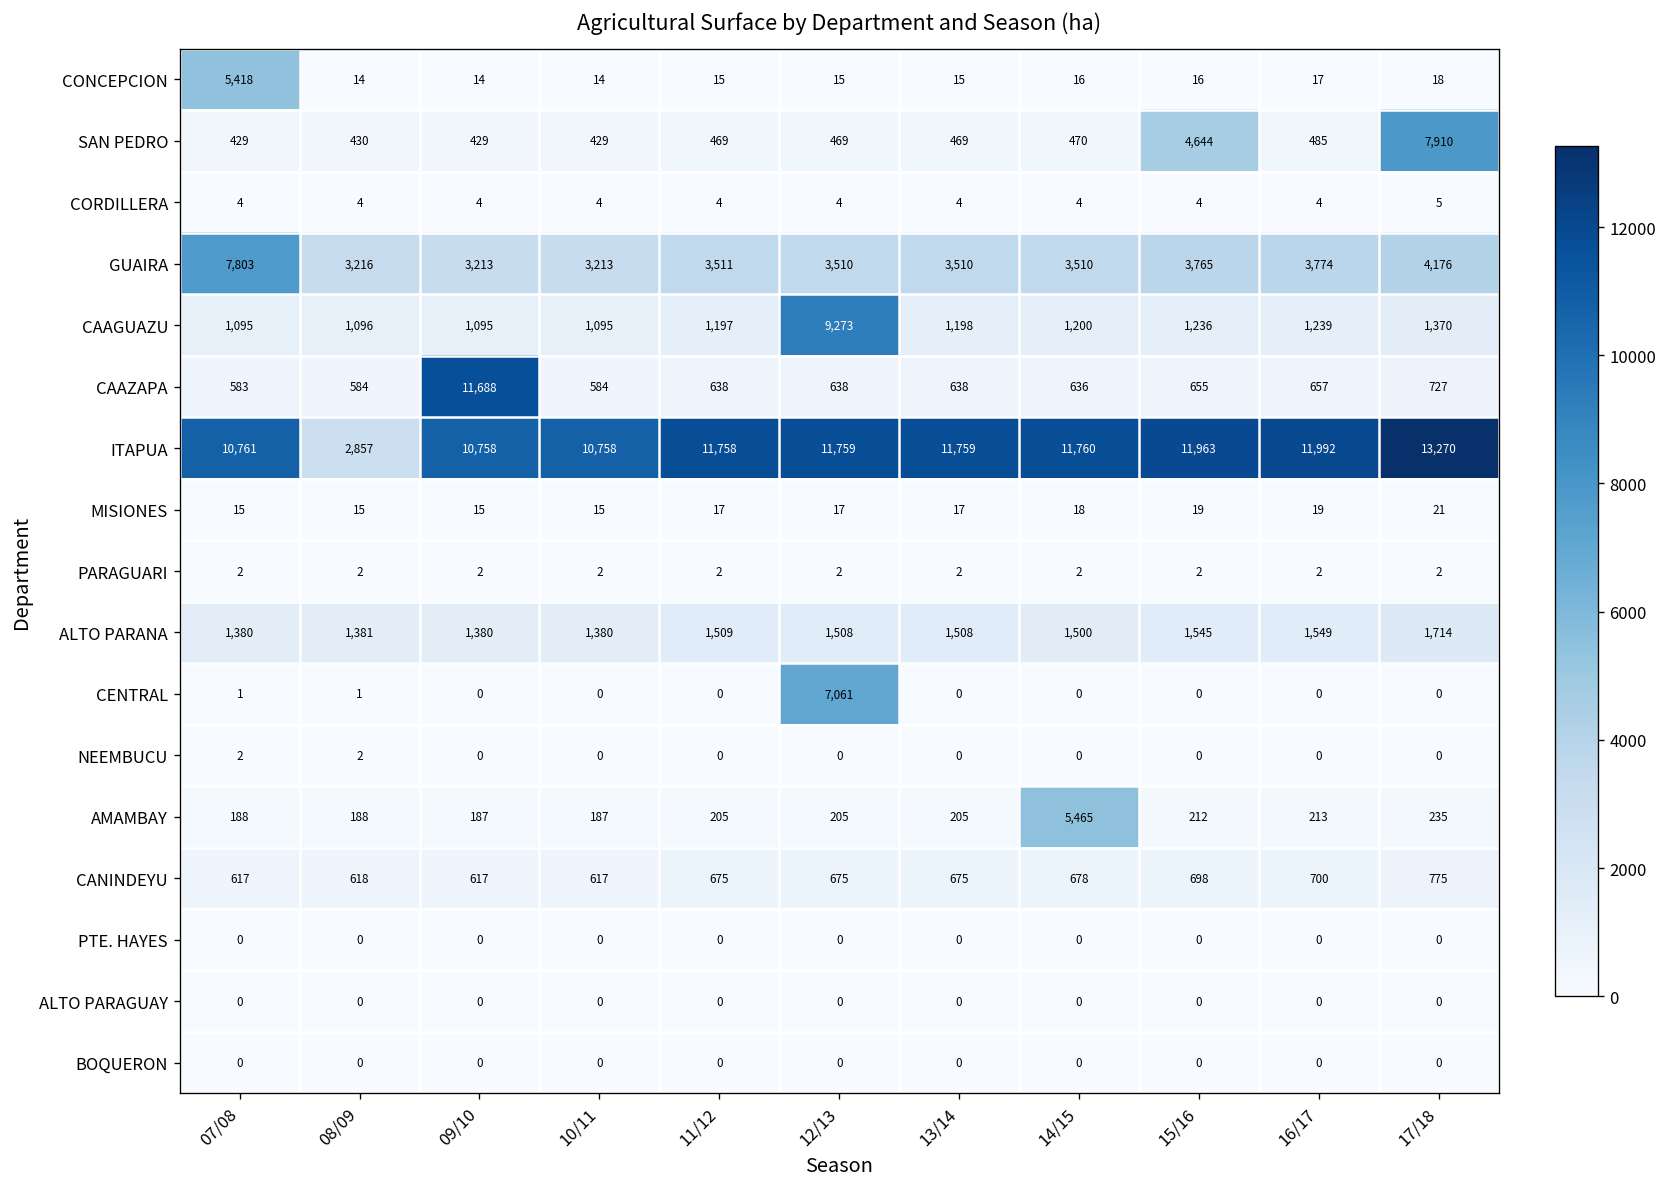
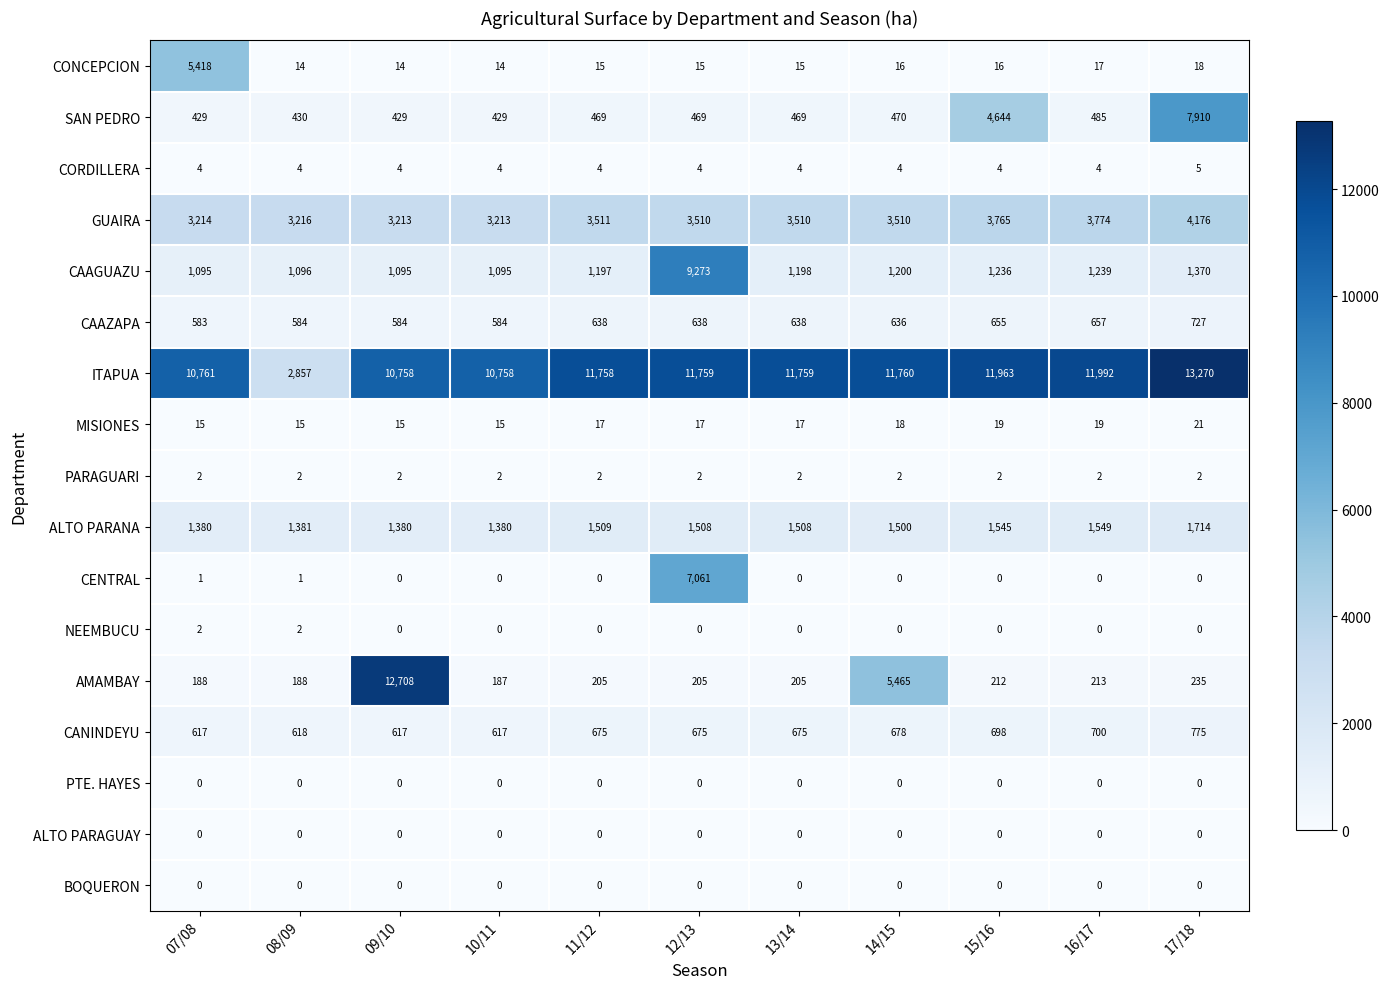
  {
    "CONCEPCION": {
      "07/08": "5,418",
      "08/09": "14",
      "09/10": "14",
      "10/11": "14",
      "11/12": "15",
      "12/13": "15",
      "13/14": "15",
      "14/15": "16",
      "15/16": "16",
      "16/17": "17",
      "17/18": "18"
    },
    "SAN PEDRO": {
      "07/08": "429",
      "08/09": "430",
      "09/10": "429",
      "10/11": "429",
      "11/12": "469",
      "12/13": "469",
      "13/14": "469",
      "14/15": "470",
      "15/16": "4,644",
      "16/17": "485",
      "17/18": "7,910"
    },
    "CORDILLERA": {
      "07/08": "4",
      "08/09": "4",
      "09/10": "4",
      "10/11": "4",
      "11/12": "4",
      "12/13": "4",
      "13/14": "4",
      "14/15": "4",
      "15/16": "4",
      "16/17": "4",
      "17/18": "5"
    },
    "GUAIRA": {
-     "07/08": "7,803",
+     "07/08": "3,214",
      "08/09": "3,216",
      "09/10": "3,213",
      "10/11": "3,213",
      "11/12": "3,511",
      "12/13": "3,510",
      "13/14": "3,510",
      "14/15": "3,510",
      "15/16": "3,765",
      "16/17": "3,774",
      "17/18": "4,176"
    },
    "CAAGUAZU": {
      "07/08": "1,095",
      "08/09": "1,096",
      "09/10": "1,095",
      "10/11": "1,095",
      "11/12": "1,197",
      "12/13": "9,273",
      "13/14": "1,198",
      "14/15": "1,200",
      "15/16": "1,236",
      "16/17": "1,239",
      "17/18": "1,370"
    },
    "CAAZAPA": {
      "07/08": "583",
      "08/09": "584",
-     "09/10": "11,688",
+     "09/10": "584",
      "10/11": "584",
      "11/12": "638",
      "12/13": "638",
      "13/14": "638",
      "14/15": "636",
      "15/16": "655",
      "16/17": "657",
      "17/18": "727"
    },
    "ITAPUA": {
      "07/08": "10,761",
      "08/09": "2,857",
      "09/10": "10,758",
      "10/11": "10,758",
      "11/12": "11,758",
      "12/13": "11,759",
      "13/14": "11,759",
      "14/15": "11,760",
      "15/16": "11,963",
      "16/17": "11,992",
      "17/18": "13,270"
    },
    "MISIONES": {
      "07/08": "15",
      "08/09": "15",
      "09/10": "15",
      "10/11": "15",
      "11/12": "17",
      "12/13": "17",
      "13/14": "17",
      "14/15": "18",
      "15/16": "19",
      "16/17": "19",
      "17/18": "21"
    },
    "PARAGUARI": {
      "07/08": "2",
      "08/09": "2",
      "09/10": "2",
      "10/11": "2",
      "11/12": "2",
      "12/13": "2",
      "13/14": "2",
      "14/15": "2",
      "15/16": "2",
      "16/17": "2",
      "17/18": "2"
    },
    "ALTO PARANA": {
      "07/08": "1,380",
      "08/09": "1,381",
      "09/10": "1,380",
      "10/11": "1,380",
      "11/12": "1,509",
      "12/13": "1,508",
      "13/14": "1,508",
      "14/15": "1,500",
      "15/16": "1,545",
      "16/17": "1,549",
      "17/18": "1,714"
    },
    "CENTRAL": {
      "07/08": "1",
      "08/09": "1",
      "09/10": "0",
      "10/11": "0",
      "11/12": "0",
      "12/13": "7,061",
      "13/14": "0",
      "14/15": "0",
      "15/16": "0",
      "16/17": "0",
      "17/18": "0"
    },
    "NEEMBUCU": {
      "07/08": "2",
      "08/09": "2",
      "09/10": "0",
      "10/11": "0",
      "11/12": "0",
      "12/13": "0",
      "13/14": "0",
      "14/15": "0",
      "15/16": "0",
      "16/17": "0",
      "17/18": "0"
    },
    "AMAMBAY": {
      "07/08": "188",
      "08/09": "188",
-     "09/10": "187",
+     "09/10": "12,708",
      "10/11": "187",
      "11/12": "205",
      "12/13": "205",
      "13/14": "205",
      "14/15": "5,465",
      "15/16": "212",
      "16/17": "213",
      "17/18": "235"
    },
    "CANINDEYU": {
      "07/08": "617",
      "08/09": "618",
      "09/10": "617",
      "10/11": "617",
      "11/12": "675",
      "12/13": "675",
      "13/14": "675",
      "14/15": "678",
      "15/16": "698",
      "16/17": "700",
      "17/18": "775"
    },
    "PTE. HAYES": {
      "07/08": "0",
      "08/09": "0",
      "09/10": "0",
      "10/11": "0",
      "11/12": "0",
      "12/13": "0",
      "13/14": "0",
      "14/15": "0",
      "15/16": "0",
      "16/17": "0",
      "17/18": "0"
    },
    "ALTO PARAGUAY": {
      "07/08": "0",
      "08/09": "0",
      "09/10": "0",
      "10/11": "0",
      "11/12": "0",
      "12/13": "0",
      "13/14": "0",
      "14/15": "0",
      "15/16": "0",
      "16/17": "0",
      "17/18": "0"
    },
    "BOQUERON": {
      "07/08": "0",
      "08/09": "0",
      "09/10": "0",
      "10/11": "0",
      "11/12": "0",
      "12/13": "0",
      "13/14": "0",
      "14/15": "0",
      "15/16": "0",
      "16/17": "0",
      "17/18": "0"
    }
  }
